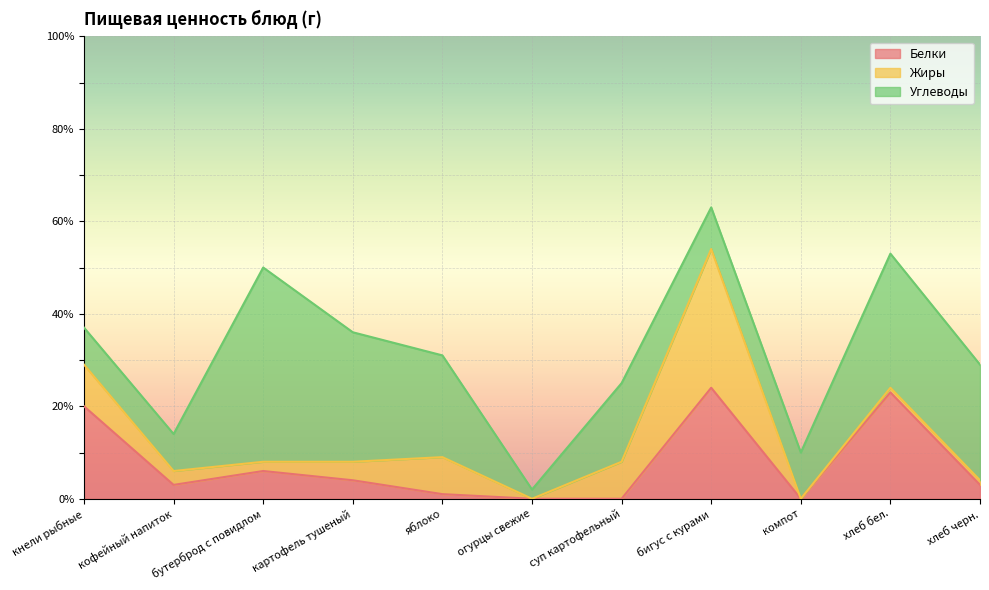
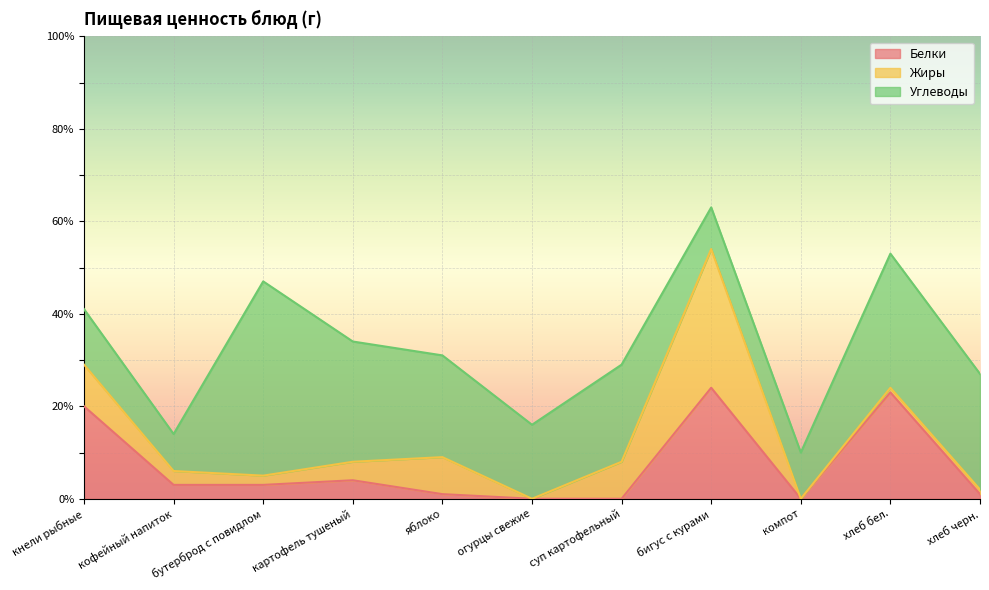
  {
    "Белки": {
      "кнели рыбные": "20%",
      "кофейный напиток": "3%",
-     "бутерброд с повидлом": "6%",
+     "бутерброд с повидлом": "3%",
      "картофель тушеный": "4%",
      "яблоко": "1%",
      "суп картофельный": "0%",
      "бигус с курами": "24%",
      "хлеб бел.": "23%",
-     "хлеб черн.": "3%"
+     "хлеб черн.": "1%"
    },
    "Жиры": {
      "кнели рыбные": "9%",
      "кофейный напиток": "3%",
      "бутерброд с повидлом": "2%",
      "картофель тушеный": "4%",
      "яблоко": "8%",
      "суп картофельный": "8%",
      "бигус с курами": "30%",
      "хлеб бел.": "1%",
      "хлеб черн.": "1%"
    },
    "Углеводы": {
-     "кнели рыбные": "8%",
+     "кнели рыбные": "12%",
      "кофейный напиток": "8%",
      "бутерброд с повидлом": "42%",
-     "картофель тушеный": "28%",
+     "картофель тушеный": "26%",
      "яблоко": "22%",
-     "огурцы свежие": "2%",
-     "суп картофельный": "17%",
+     "огурцы свежие": "16%",
+     "суп картофельный": "21%",
      "бигус с курами": "9%",
      "компот": "10%",
      "хлеб бел.": "29%",
      "хлеб черн.": "25%"
    }
  }
